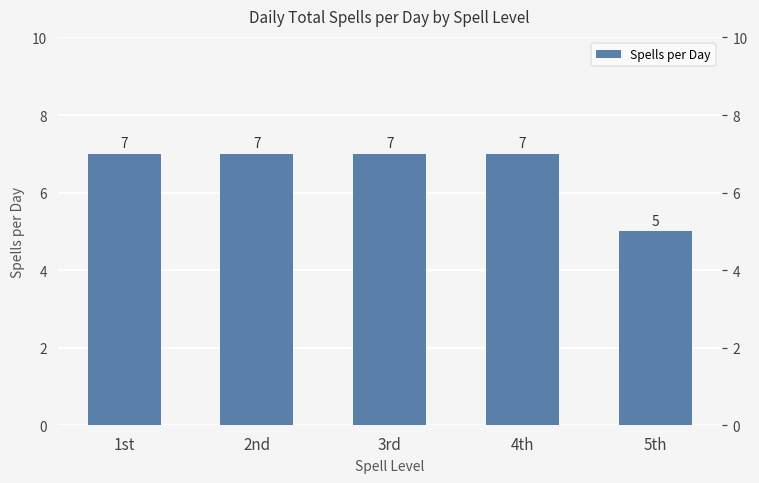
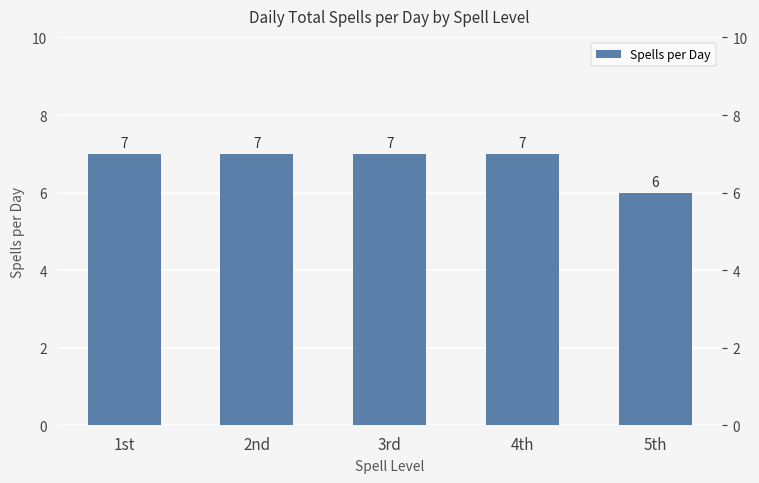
  {
    "1st": 7,
    "2nd": 7,
    "3rd": 7,
    "4th": 7,
-   "5th": 5
+   "5th": 6
  }
